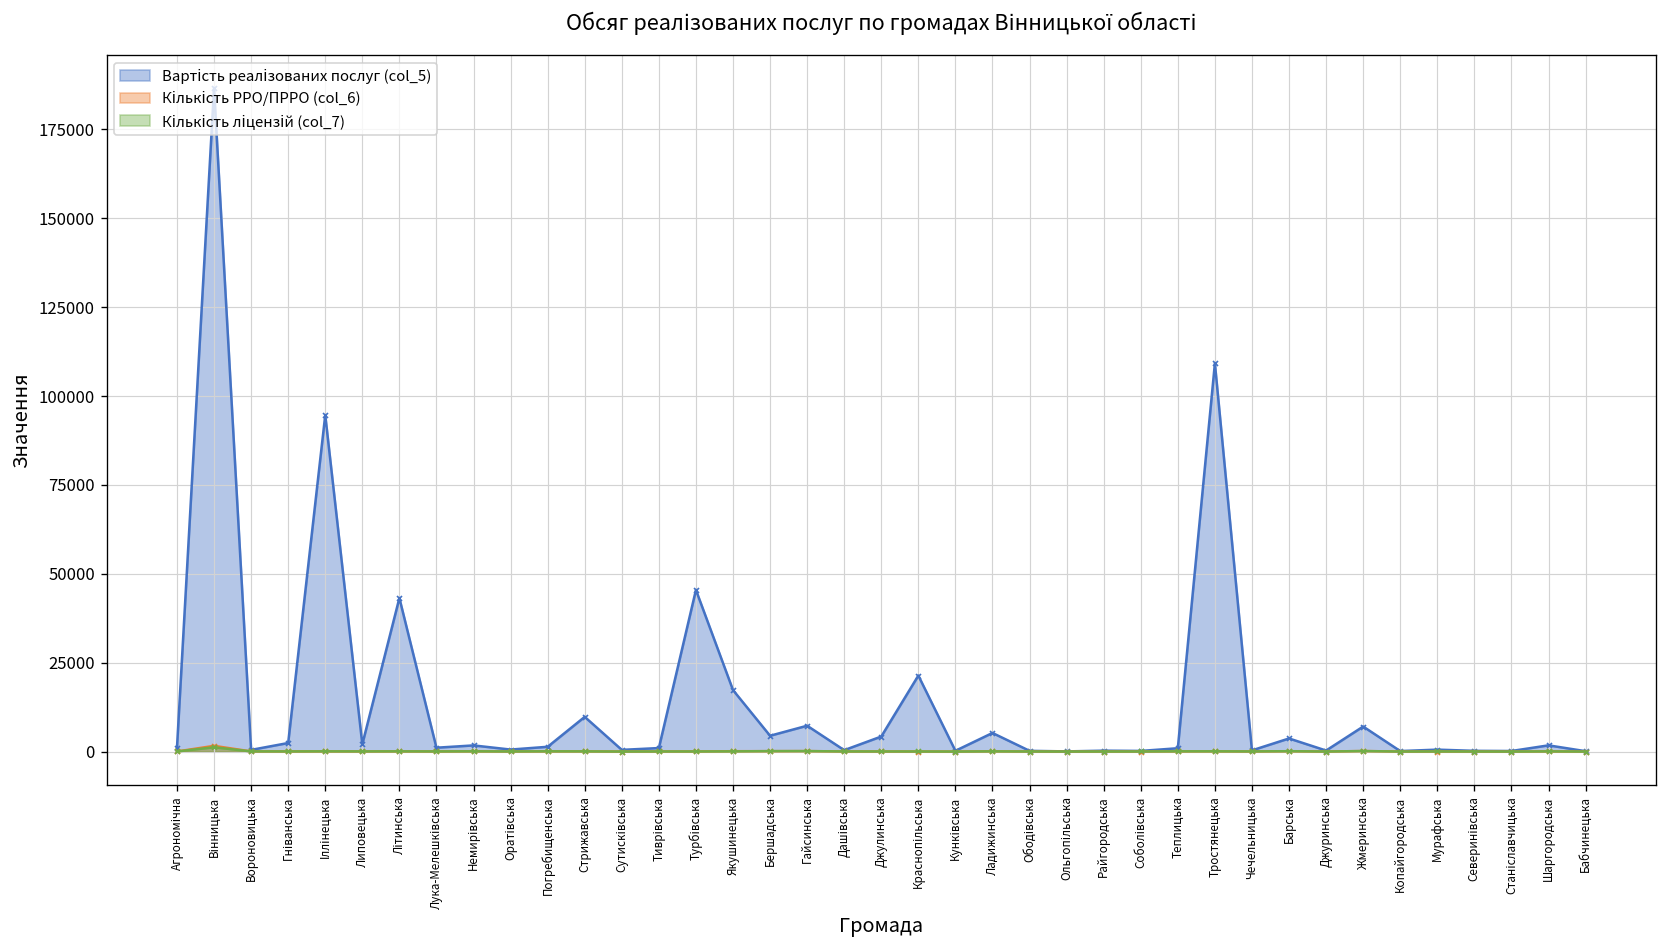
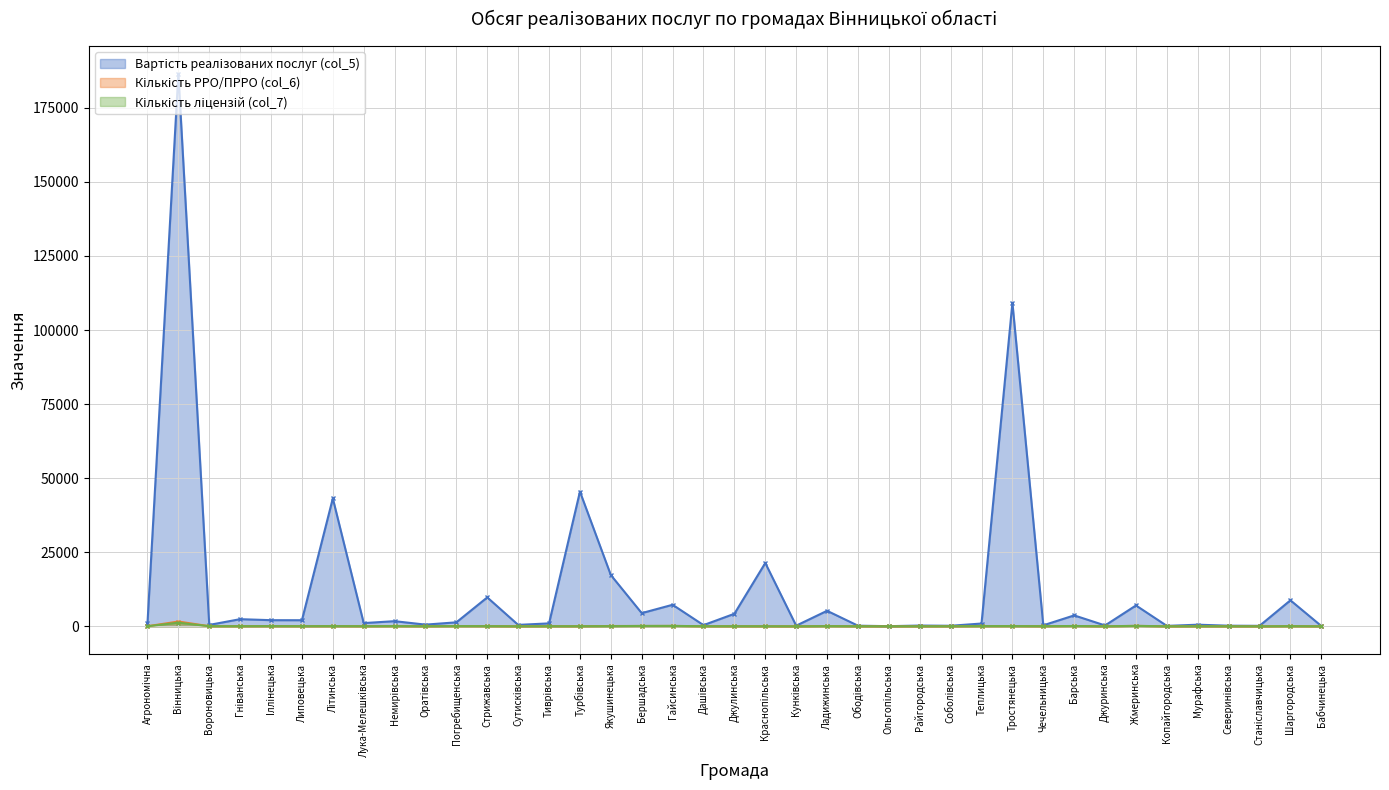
  {
    "Вартість реалізованих послуг (col_5)": {
      "Агрономічна": 1000,
      "Гніванська": 2000,
-     "Іллінецька": 95000,
+     "Іллінецька": 2000,
      "Липовецька": 2000,
      "Літинська": 43000,
      "Лука-Мелешківська": 1000,
      "Немирівська": 2000,
      "Погребищенська": 1000,
      "Стрижавська": 10000,
      "Тиврівська": 1000,
      "Турбівська": 45000,
      "Якушинецька": 17000,
      "Бершадська": 4000,
      "Гайсинська": 7000,
      "Джулинська": 4000,
      "Краснопільська": 21000,
      "Ладижинська": 5000,
      "Теплицька": 1000,
      "Тростянецька": 109000,
      "Барська": 4000,
      "Жмеринська": 7000,
-     "Шаргородська": 2000
+     "Шаргородська": 9000
    }
  }
